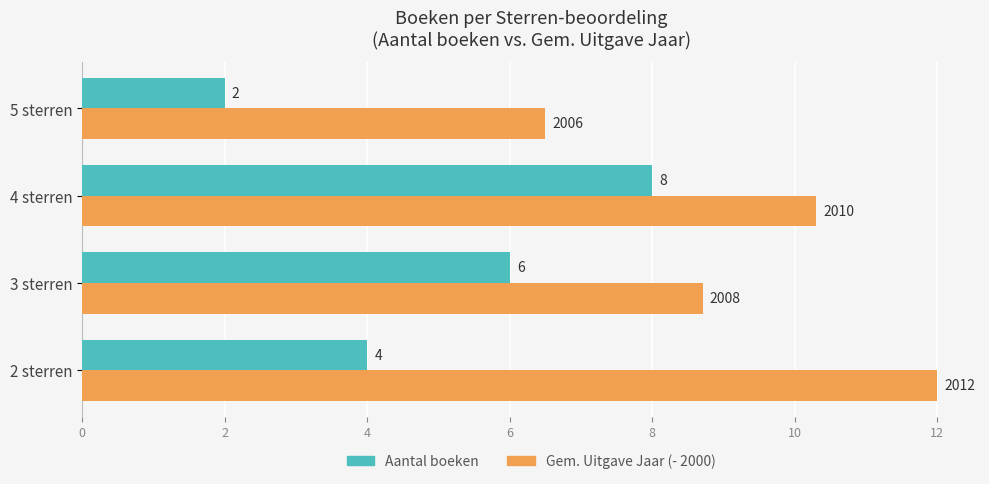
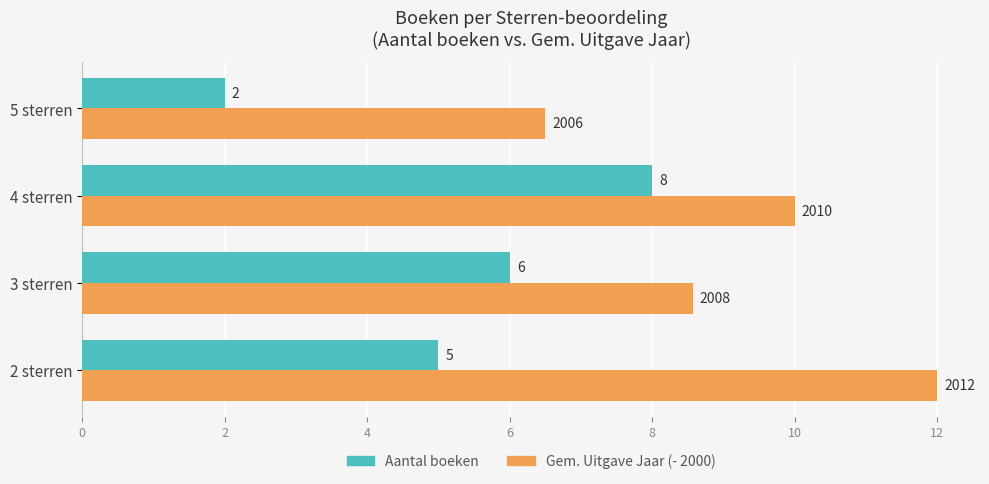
  {
    "Aantal boeken": {
      "5 sterren": 2,
      "4 sterren": 8,
      "3 sterren": 6,
-     "2 sterren": 4
+     "2 sterren": 5
    },
    "Gem. Uitgave Jaar (- 2000)": {
-     "4 sterren": 10.3,
-     "3 sterren": 8.7
+     "4 sterren": 10.0,
+     "3 sterren": 8.6
    }
  }
